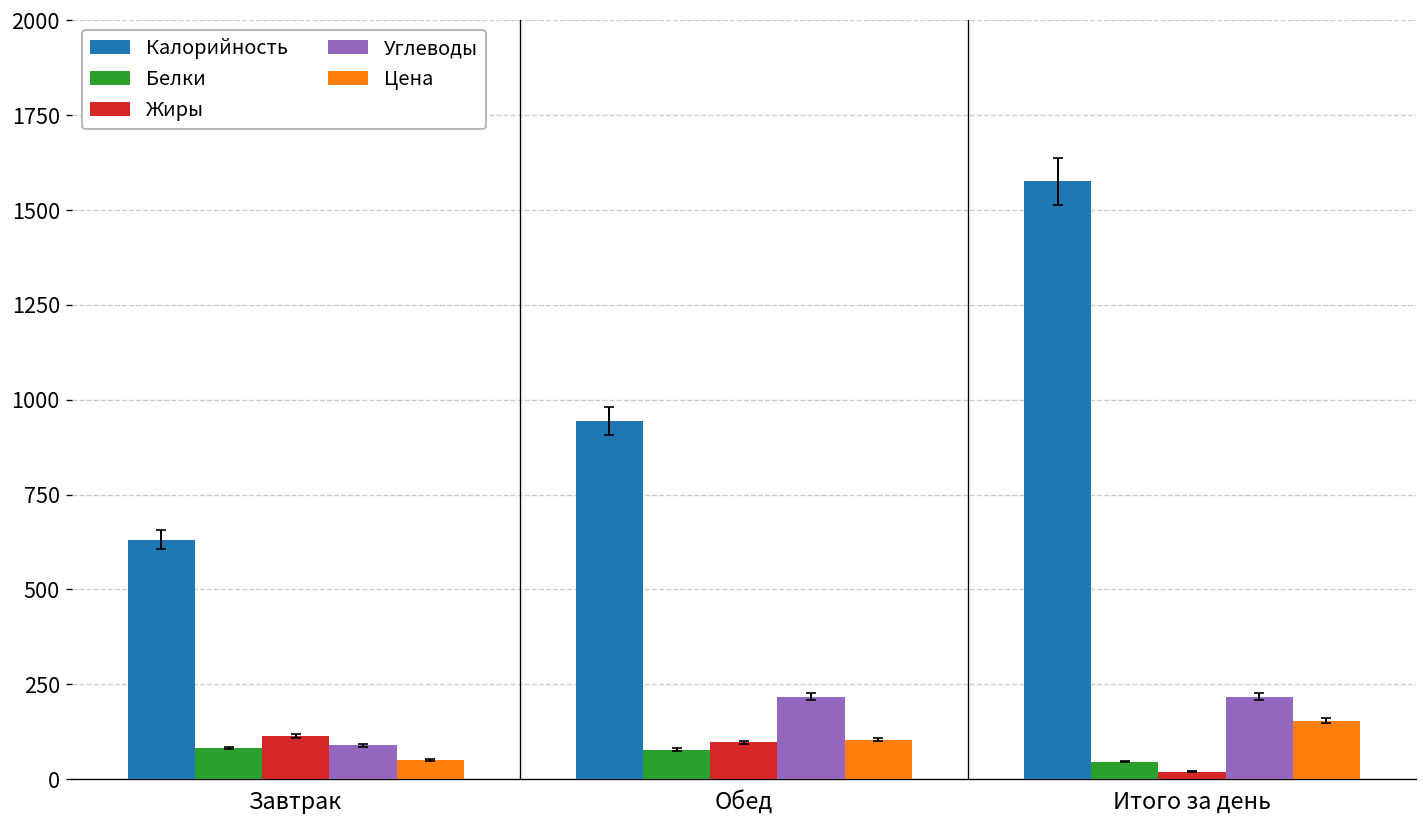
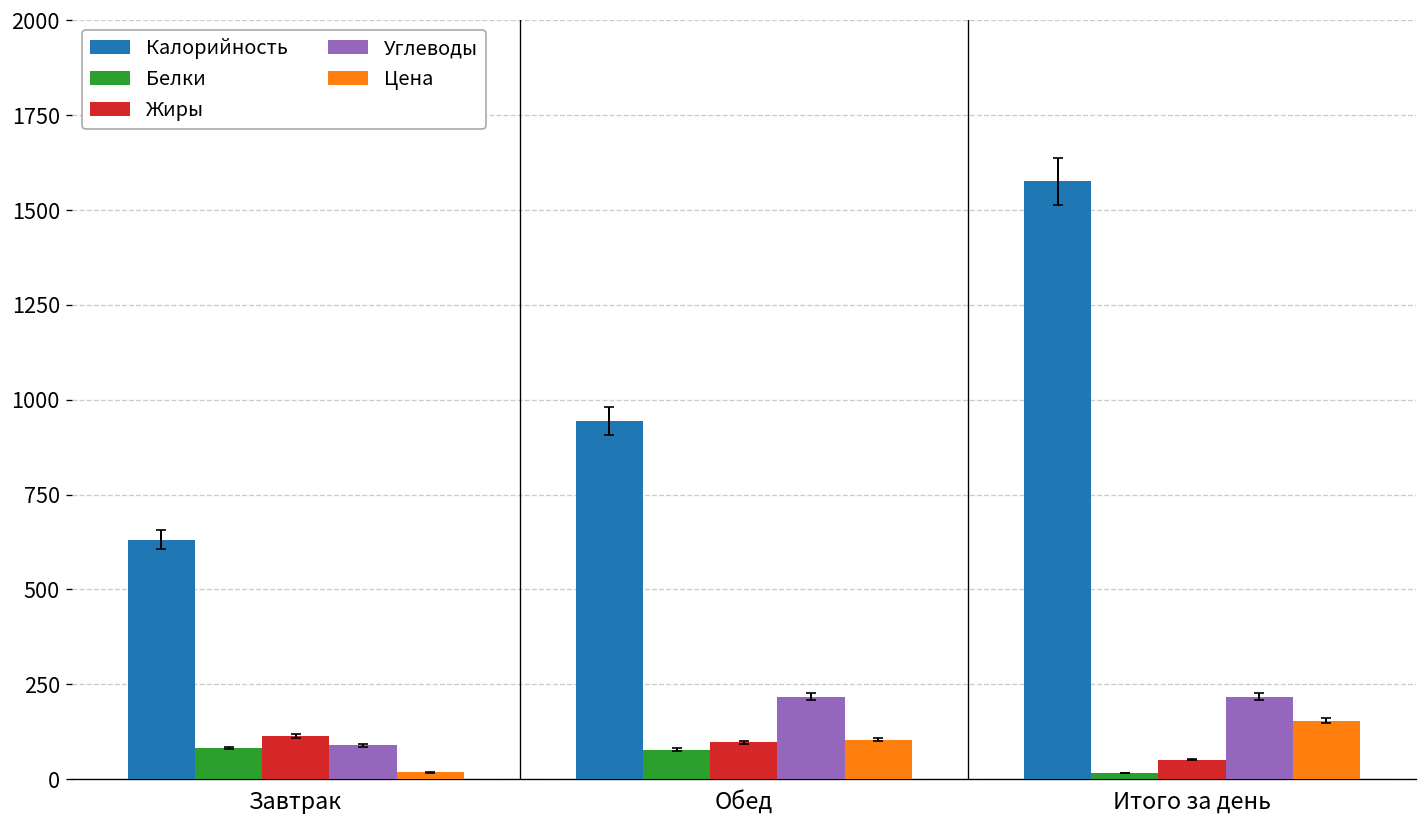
  {
    "Белки": {
      "Завтрак": 80,
      "Обед": 80,
-     "Итого за день": 50
+     "Итого за день": 20
    },
    "Жиры": {
      "Завтрак": 110,
      "Обед": 100,
-     "Итого за день": 20
+     "Итого за день": 50
    },
    "Углеводы": {
      "Завтрак": 90,
      "Обед": 220,
      "Итого за день": 220
    },
    "Цена": {
-     "Завтрак": 50,
+     "Завтрак": 20,
      "Обед": 100,
      "Итого за день": 150
    }
  }
